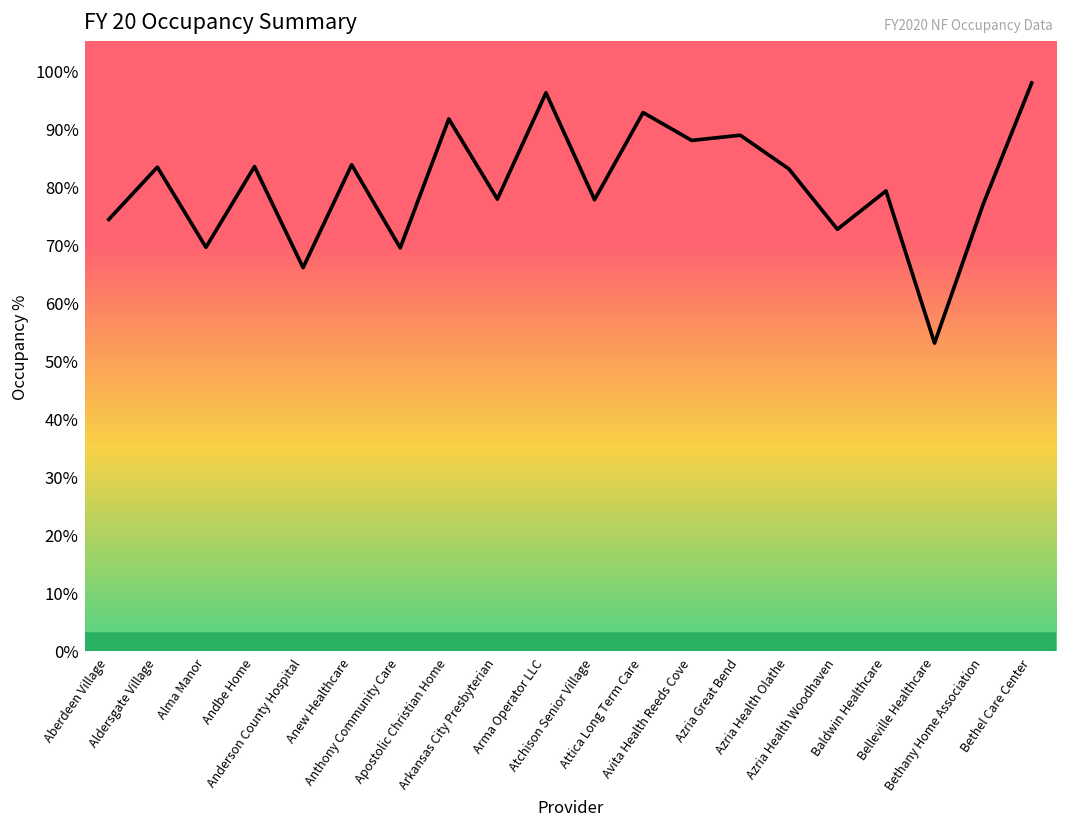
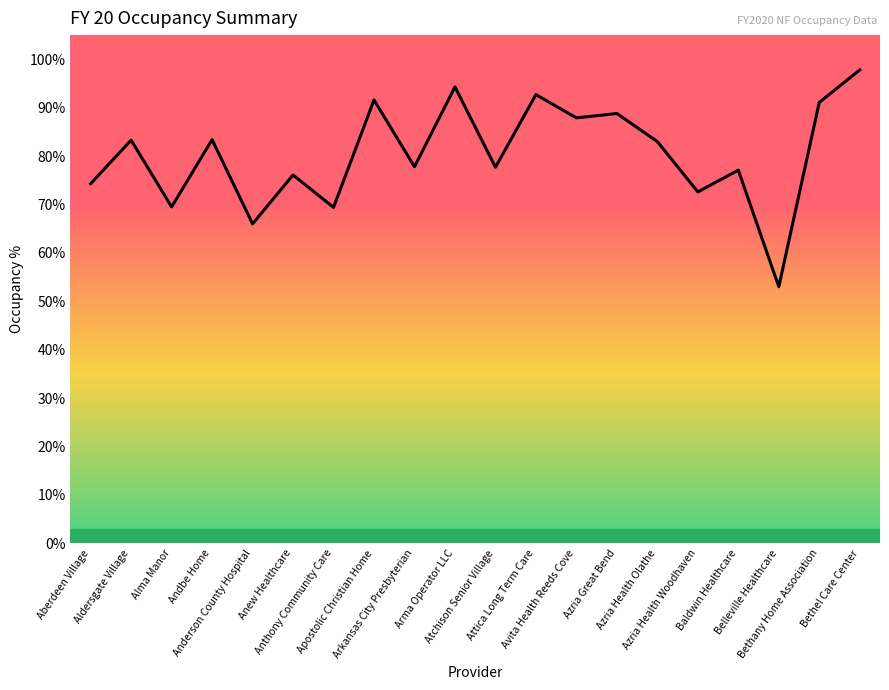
  {
    "Aberdeen Village": "74%",
    "Aldersgate Village": "83%",
    "Alma Manor": "70%",
    "Andbe Home": "83%",
    "Anderson County Hospital": "66%",
-   "Anew Healthcare": "84%",
+   "Anew Healthcare": "76%",
    "Anthony Community Care": "69%",
    "Apostolic Christian Home": "92%",
    "Arkansas City Presbyterian": "78%",
-   "Arma Operator LLC": "96%",
+   "Arma Operator LLC": "94%",
    "Atchison Senior Village": "78%",
    "Attica Long Term Care": "93%",
    "Avita Health Reeds Cove": "88%",
    "Azria Great Bend": "89%",
    "Azria Health Olathe": "83%",
    "Azria Health Woodhaven": "73%",
-   "Baldwin Healthcare": "79%",
+   "Baldwin Healthcare": "77%",
    "Belleville Healthcare": "53%",
-   "Bethany Home Association": "77%",
+   "Bethany Home Association": "91%",
    "Bethel Care Center": "98%"
  }
